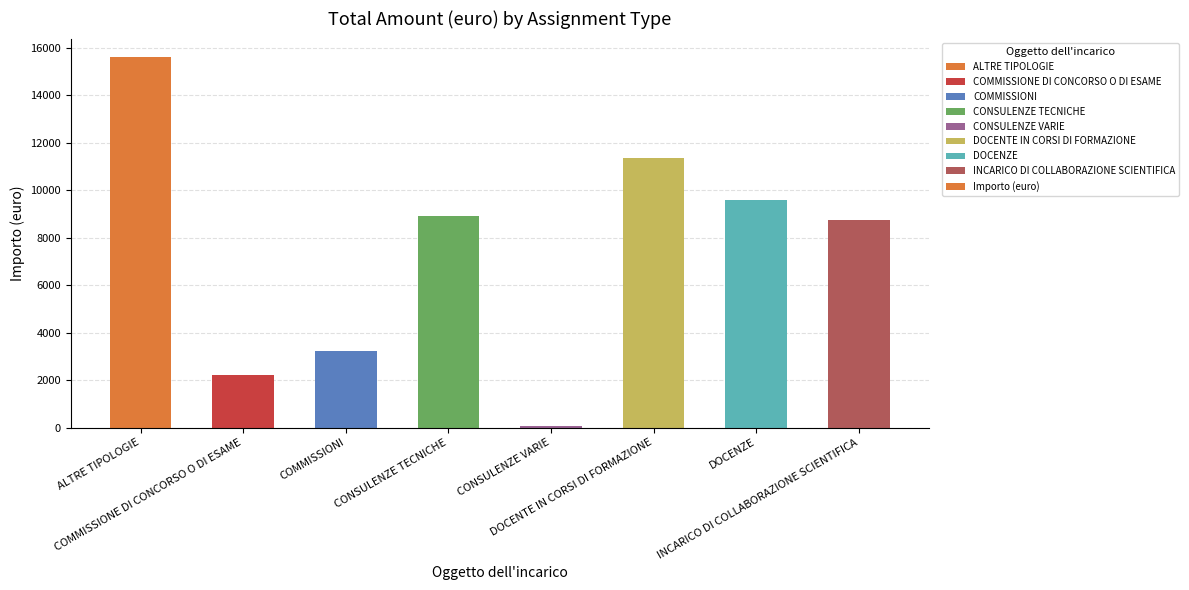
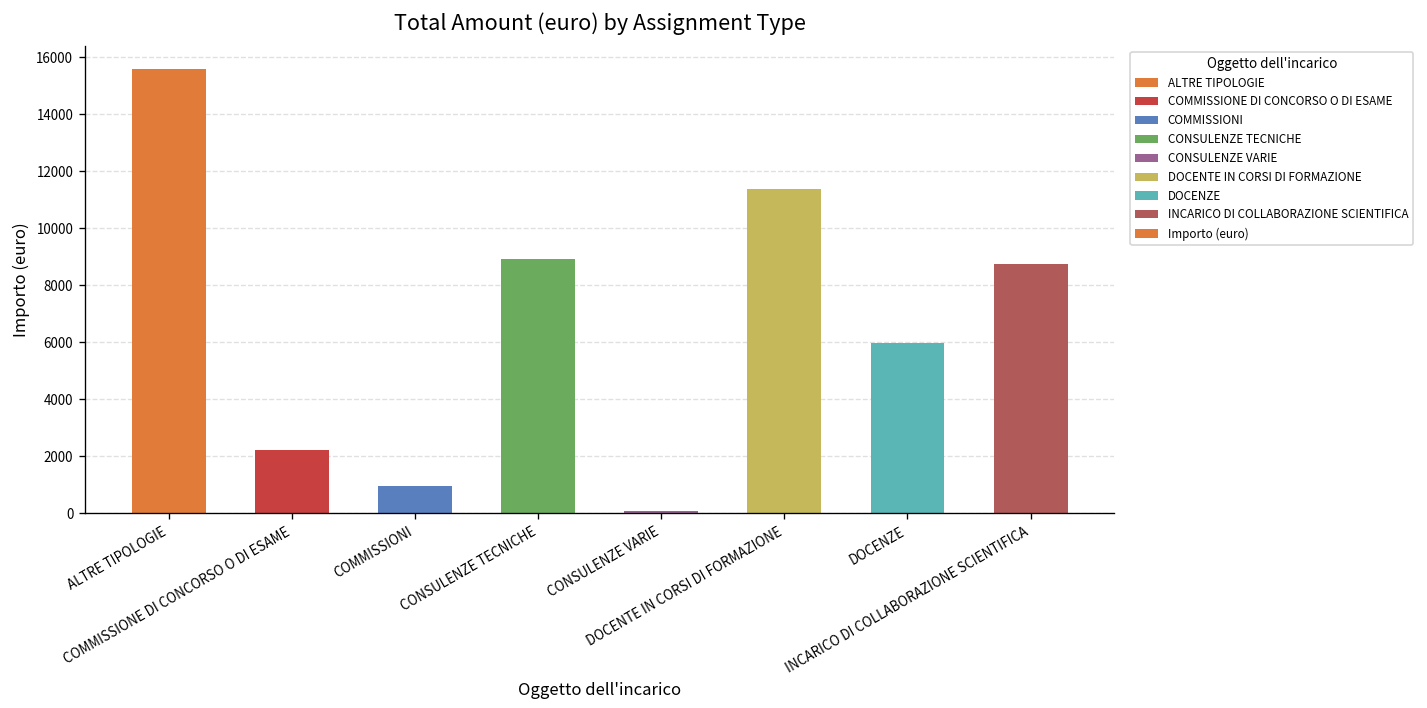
  {
    "ALTRE TIPOLOGIE": 15600,
    "COMMISSIONE DI CONCORSO O DI ESAME": 2200,
-   "COMMISSIONI": 3200,
+   "COMMISSIONI": 1000,
    "CONSULENZE TECNICHE": 8900,
    "DOCENTE IN CORSI DI FORMAZIONE": 11400,
-   "DOCENZE": 9600,
+   "DOCENZE": 6000,
    "INCARICO DI COLLABORAZIONE SCIENTIFICA": 8700
  }
